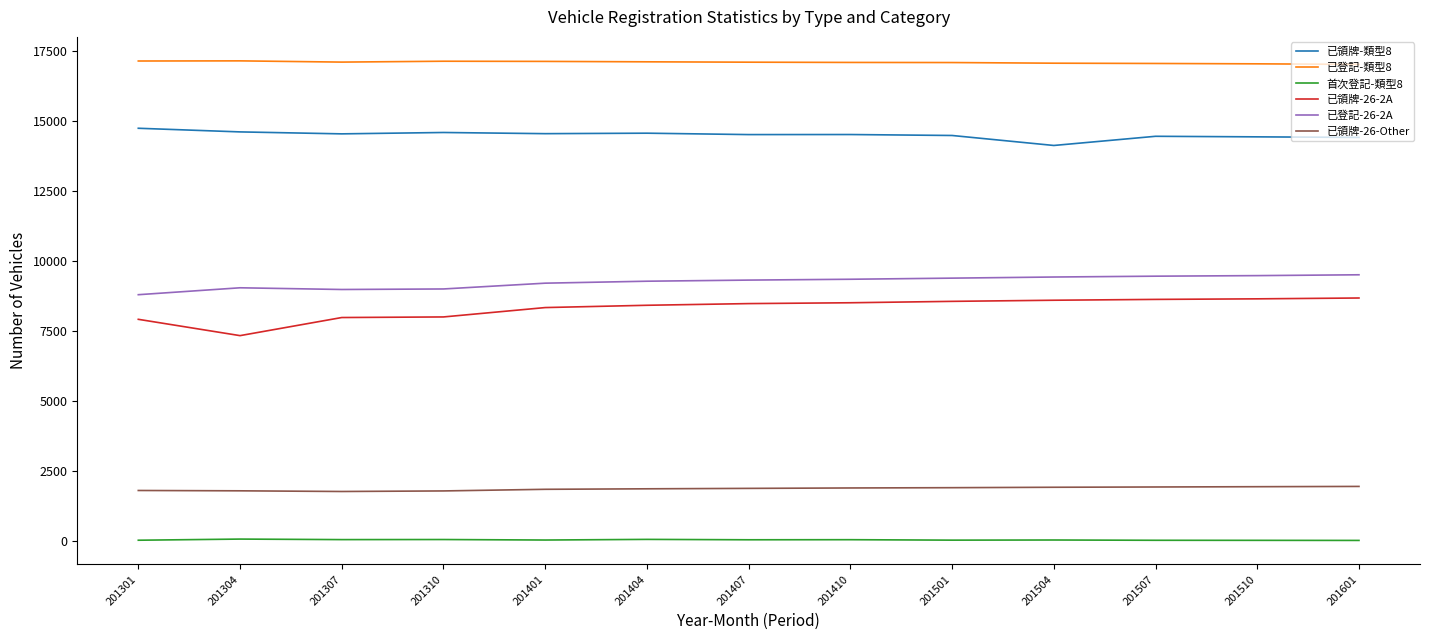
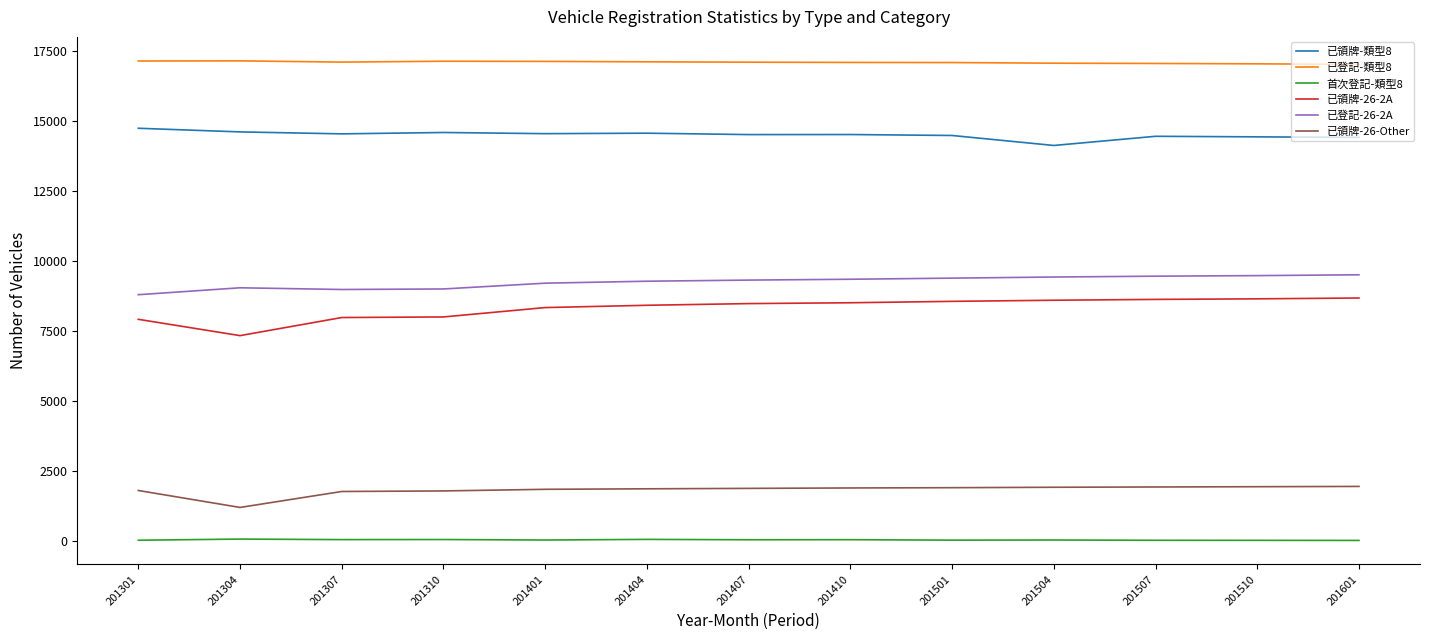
  {
    "已領牌-類型8": {
      "201301": 14700,
      "201304": 14600,
      "201307": 14500,
      "201310": 14600,
      "201401": 14600,
      "201404": 14600,
      "201407": 14500,
      "201410": 14500,
      "201501": 14500,
      "201504": 14100,
      "201507": 14500,
      "201510": 14400
    },
    "已登記-類型8": {
      "201301": 17200,
      "201304": 17200,
      "201307": 17100,
      "201310": 17100,
      "201401": 17100,
      "201404": 17100,
      "201407": 17100,
      "201410": 17100,
      "201501": 17100,
      "201504": 17100,
      "201507": 17100,
      "201510": 17100
    },
    "首次登記-類型8": {
      "201301": 0,
      "201304": 100,
      "201307": 0,
      "201310": 0,
      "201401": 0,
      "201404": 100,
      "201407": 0,
      "201410": 0,
      "201501": 0,
      "201504": 0,
      "201507": 0,
      "201510": 0,
      "201601": 0
    },
    "已領牌-26-2A": {
      "201301": 7900,
      "201304": 7300,
      "201307": 8000,
      "201310": 8000,
      "201401": 8300,
      "201404": 8400,
      "201407": 8500,
      "201410": 8500,
      "201501": 8600,
      "201504": 8600,
      "201507": 8600,
      "201510": 8700,
      "201601": 8700
    },
    "已登記-26-2A": {
      "201301": 8800,
      "201304": 9000,
      "201307": 9000,
      "201310": 9000,
      "201401": 9200,
      "201404": 9300,
      "201407": 9300,
      "201410": 9400,
      "201501": 9400,
      "201504": 9400,
      "201507": 9500,
      "201510": 9500,
      "201601": 9500
    },
    "已領牌-26-Other": {
      "201301": 1800,
-     "201304": 1800,
+     "201304": 1200,
      "201307": 1800,
      "201310": 1800,
      "201401": 1800,
      "201404": 1900,
      "201407": 1900,
      "201410": 1900,
      "201501": 1900,
      "201504": 1900,
      "201507": 1900,
      "201510": 1900,
      "201601": 1900
    }
  }
